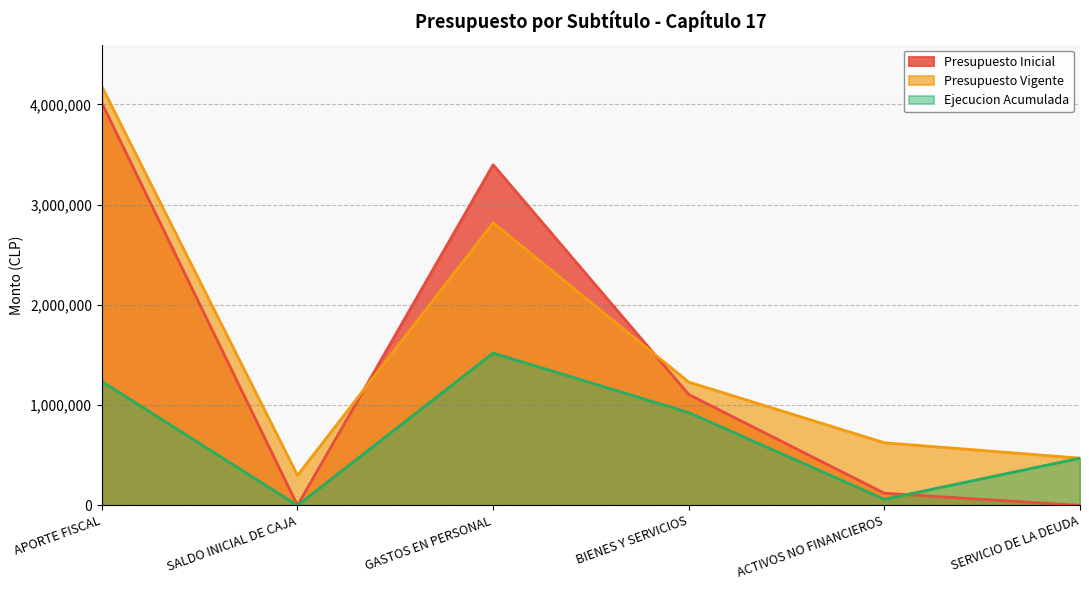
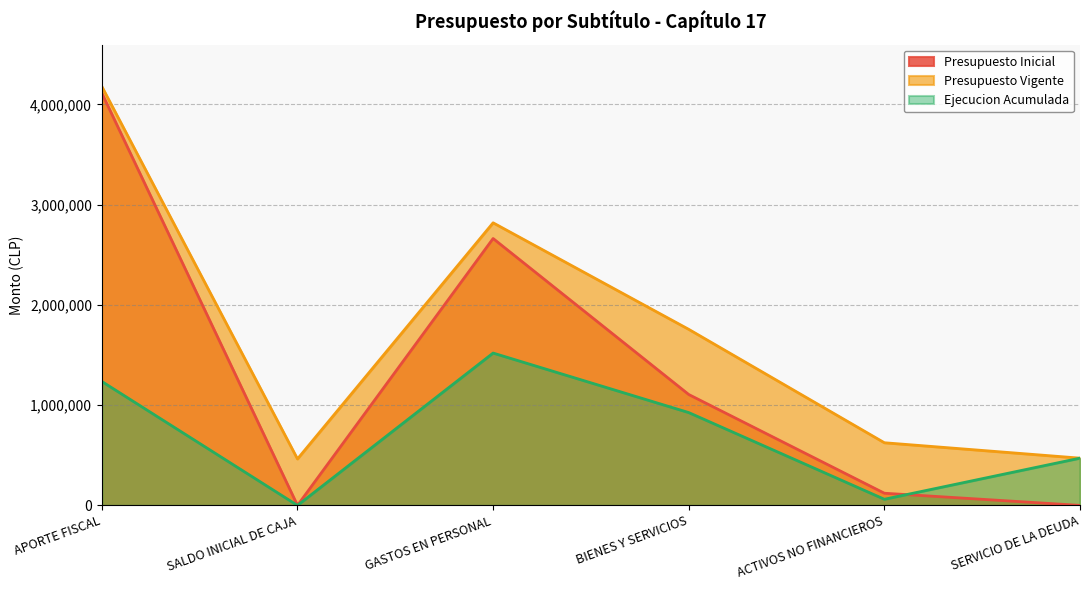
  {
    "Presupuesto Inicial": {
-     "APORTE FISCAL": "4,010,000",
-     "GASTOS EN PERSONAL": "3,400,000",
+     "APORTE FISCAL": "4,110,000",
+     "GASTOS EN PERSONAL": "2,660,000",
      "BIENES Y SERVICIOS": "1,110,000",
      "ACTIVOS NO FINANCIEROS": "120,000",
      "SERVICIO DE LA DEUDA": "0"
    },
    "Presupuesto Vigente": {
      "APORTE FISCAL": "4,180,000",
-     "SALDO INICIAL DE CAJA": "300,000",
+     "SALDO INICIAL DE CAJA": "460,000",
      "GASTOS EN PERSONAL": "2,820,000",
-     "BIENES Y SERVICIOS": "1,230,000",
+     "BIENES Y SERVICIOS": "1,760,000",
      "ACTIVOS NO FINANCIEROS": "620,000"
    },
    "Ejecucion Acumulada": {
      "APORTE FISCAL": "1,240,000",
      "GASTOS EN PERSONAL": "1,520,000",
      "BIENES Y SERVICIOS": "930,000",
      "ACTIVOS NO FINANCIEROS": "60,000"
    }
  }
